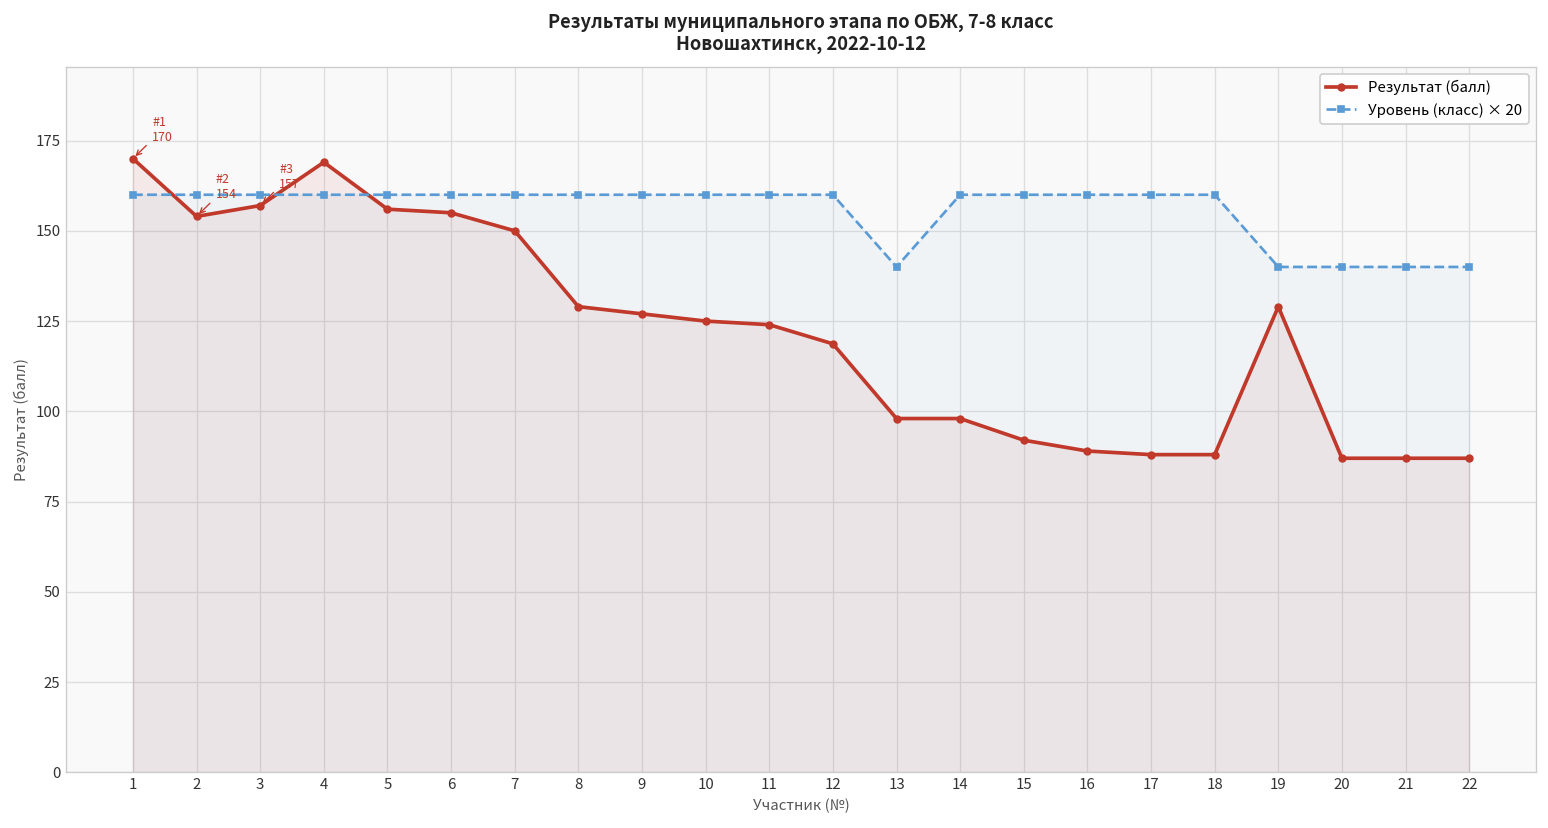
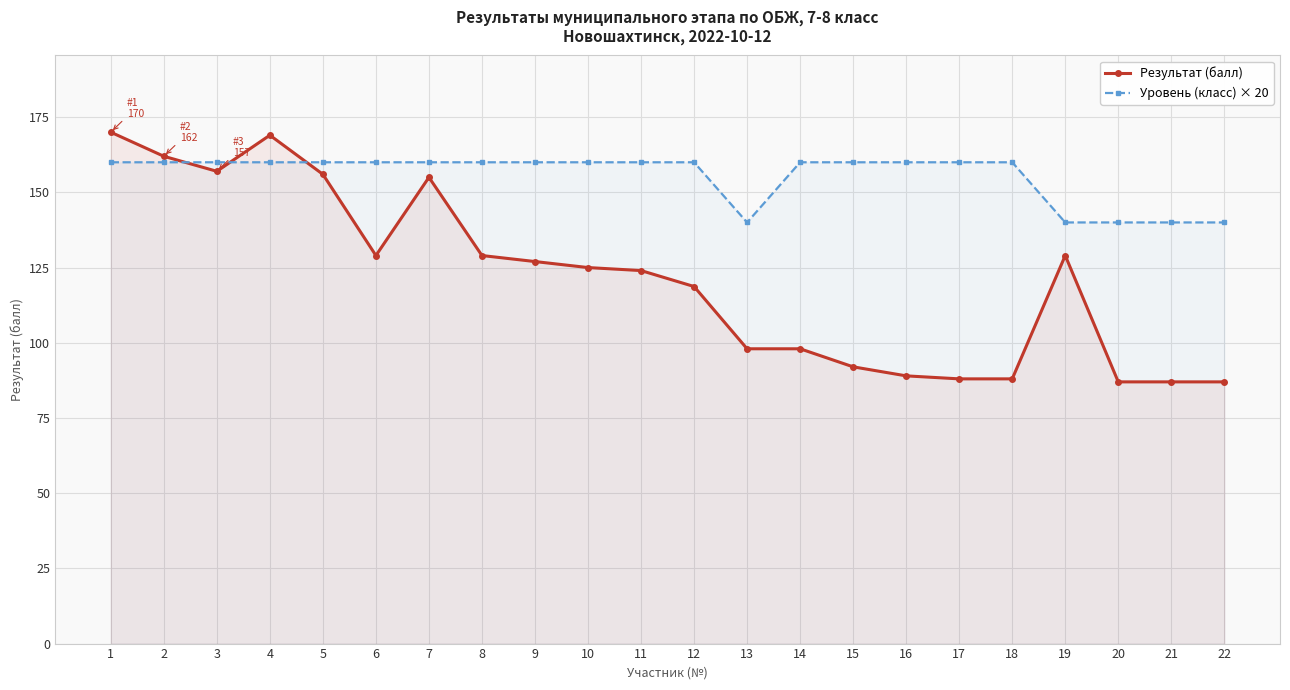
  {
    "Результат (балл)": {
      "1": 170,
-     "2": 154,
+     "2": 162,
      "3": 157,
-     "6": 155,
-     "7": 150
+     "6": 129,
+     "7": 155
    },
    "Уровень (класс) × 20": {
      "1": 160,
      "2": 160,
      "4": 160,
      "5": 160,
      "6": 160,
      "7": 160,
      "8": 160,
      "9": 160,
      "10": 160,
      "11": 160,
      "12": 160,
      "13": 140,
      "14": 160,
      "15": 160,
      "16": 160,
      "17": 160,
      "18": 160,
      "19": 140,
      "20": 140,
      "21": 140,
      "22": 140
    }
  }
